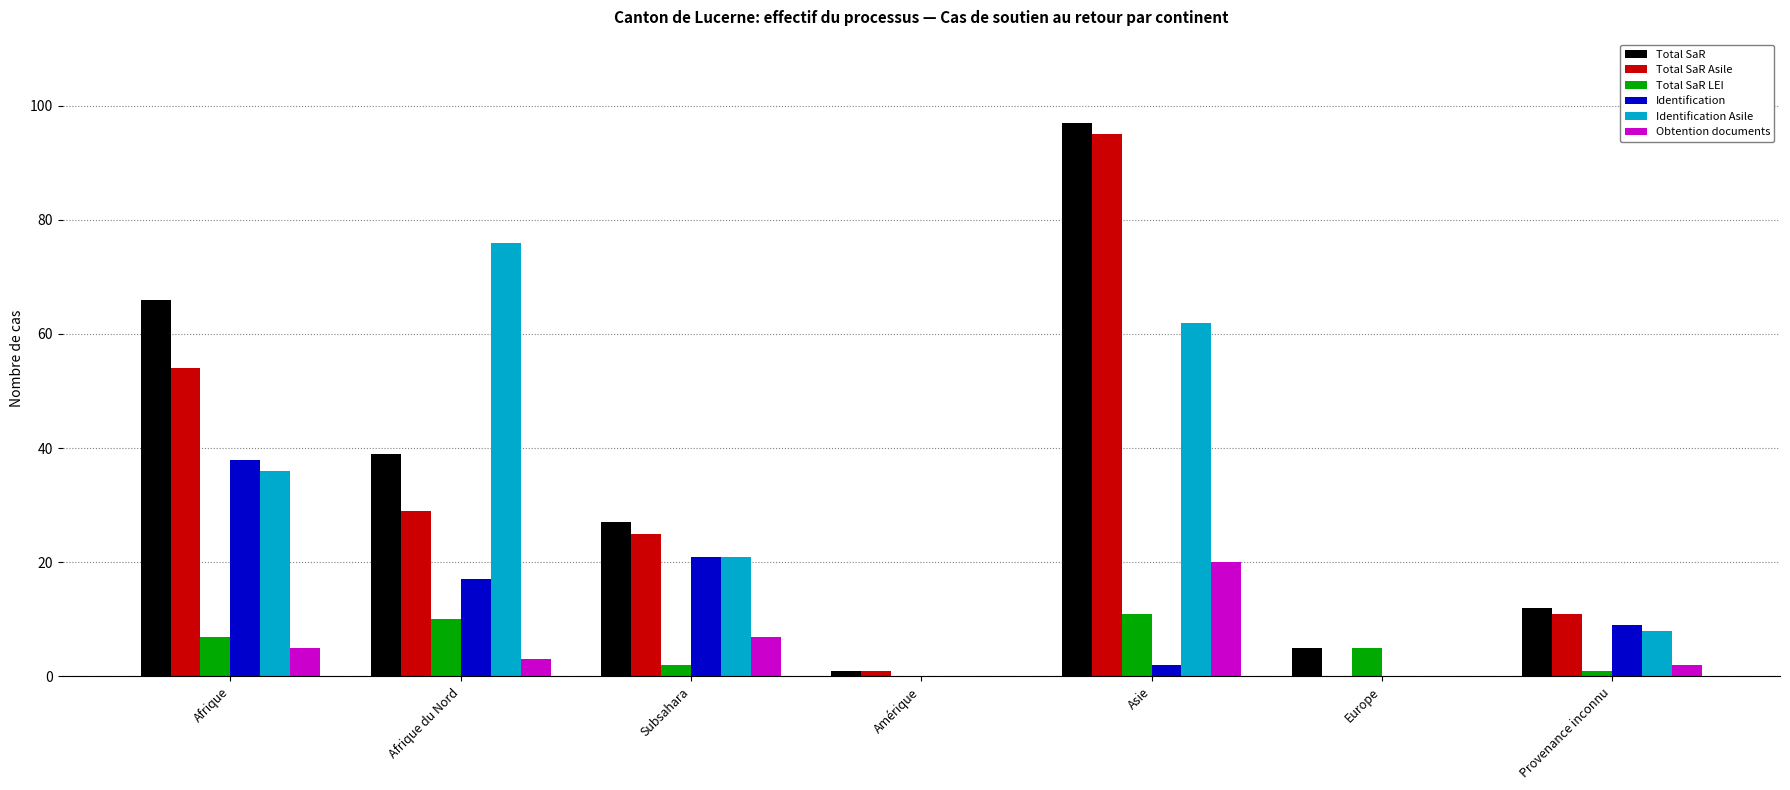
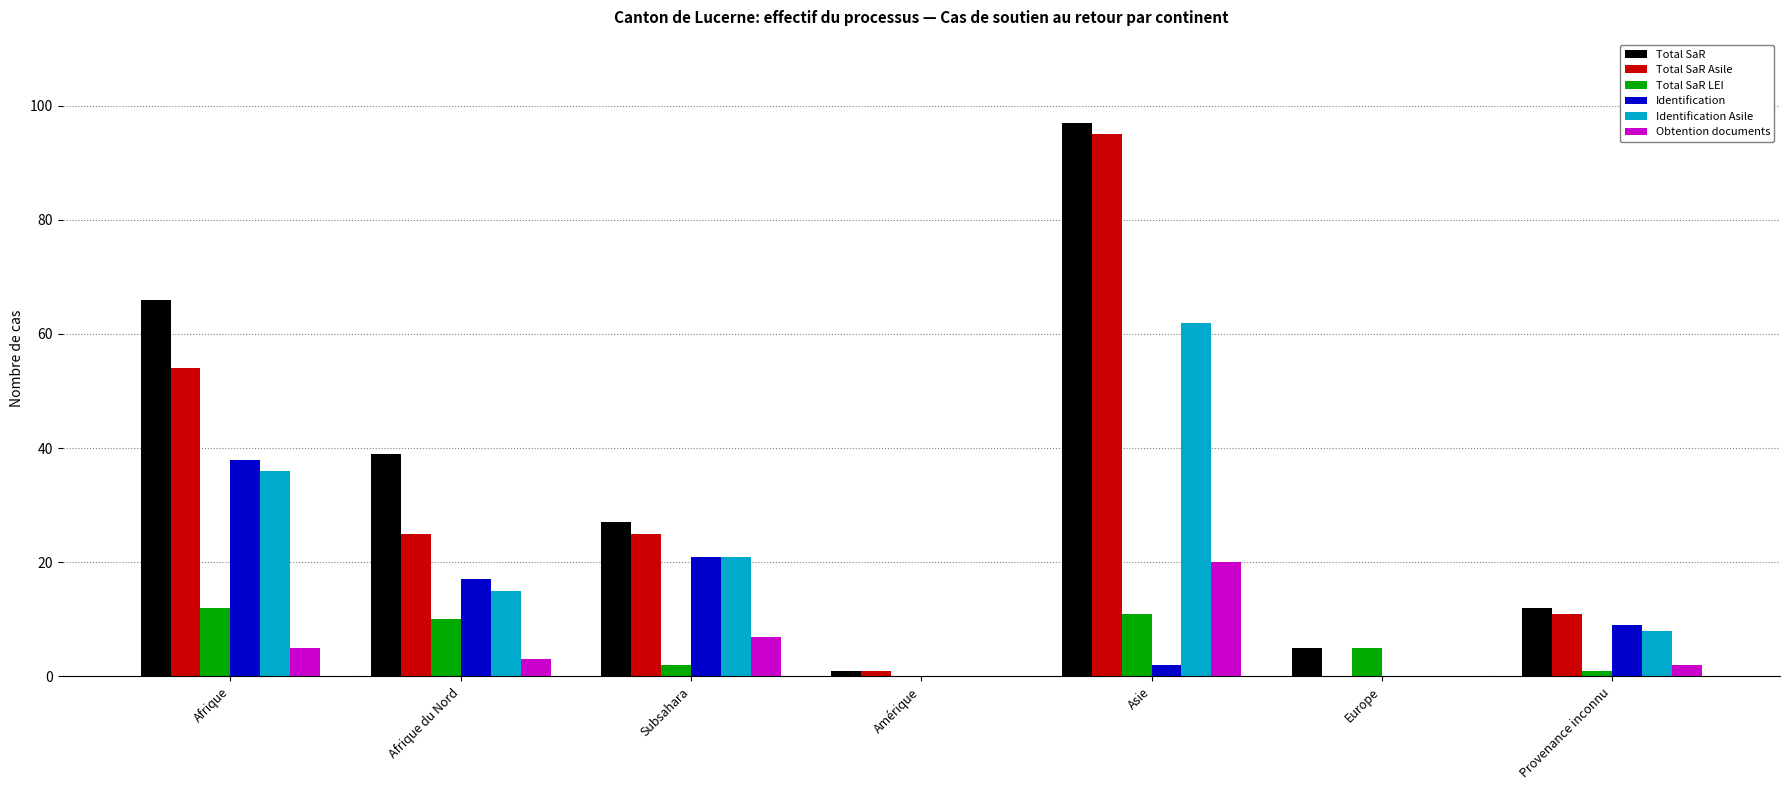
  {
    "Total SaR": {
      "Afrique": 66,
      "Afrique du Nord": 39,
      "Subsahara": 27,
      "Amérique": 1,
      "Asie": 97,
      "Europe": 5,
      "Provenance inconnu": 12
    },
    "Total SaR Asile": {
      "Afrique": 54,
-     "Afrique du Nord": 29,
+     "Afrique du Nord": 25,
      "Subsahara": 25,
      "Amérique": 1,
      "Asie": 95,
      "Europe": 0,
      "Provenance inconnu": 11
    },
    "Total SaR LEI": {
-     "Afrique": 7,
+     "Afrique": 12,
      "Afrique du Nord": 10,
      "Subsahara": 2,
      "Amérique": 0,
      "Asie": 11,
      "Europe": 5,
      "Provenance inconnu": 1
    },
    "Identification": {
      "Afrique": 38,
      "Afrique du Nord": 17,
      "Subsahara": 21,
      "Amérique": 0,
      "Asie": 2,
      "Europe": 0,
      "Provenance inconnu": 9
    },
    "Identification Asile": {
      "Afrique": 36,
-     "Afrique du Nord": 76,
+     "Afrique du Nord": 15,
      "Subsahara": 21,
      "Amérique": 0,
      "Asie": 62,
      "Europe": 0,
      "Provenance inconnu": 8
    },
    "Obtention documents": {
      "Afrique": 5,
      "Afrique du Nord": 3,
      "Subsahara": 7,
      "Amérique": 0,
      "Asie": 20,
      "Europe": 0,
      "Provenance inconnu": 2
    }
  }
